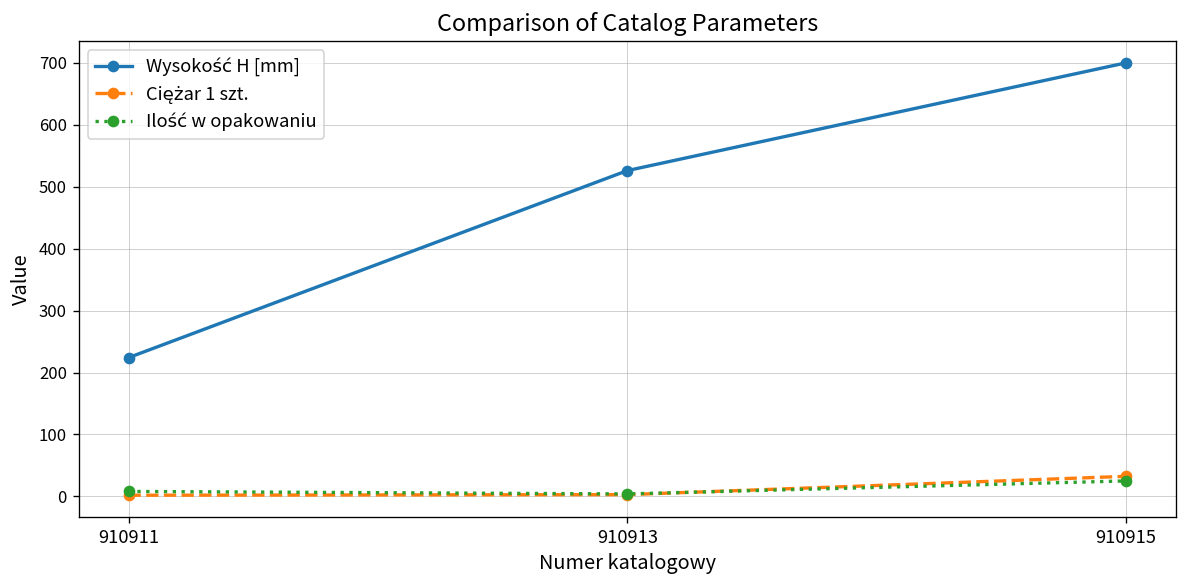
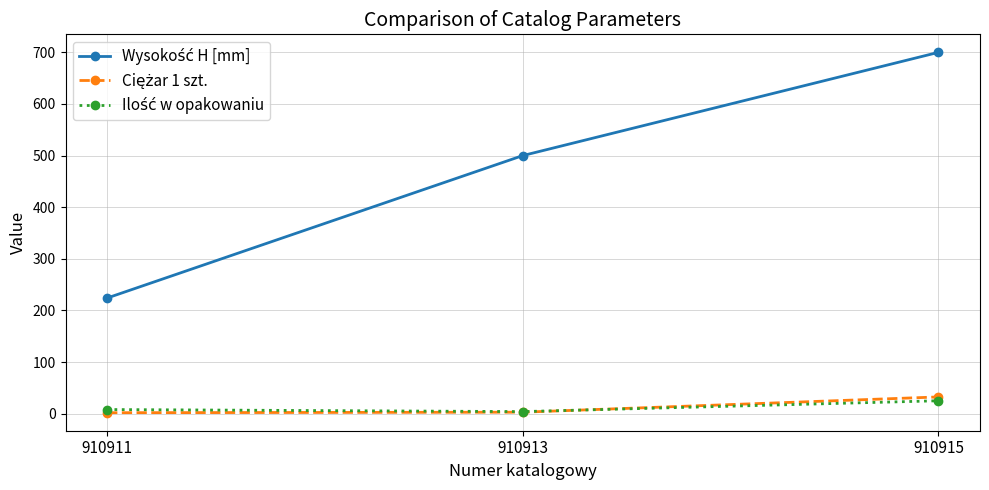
  {
    "Wysokość H [mm]": {
      "910911": 220,
-     "910913": 530,
+     "910913": 500,
      "910915": 700
    },
    "Ciężar 1 szt.": {
      "910911": 0,
      "910915": 30
    },
    "Ilość w opakowaniu": {
      "910911": 10,
      "910915": 30
    }
  }
